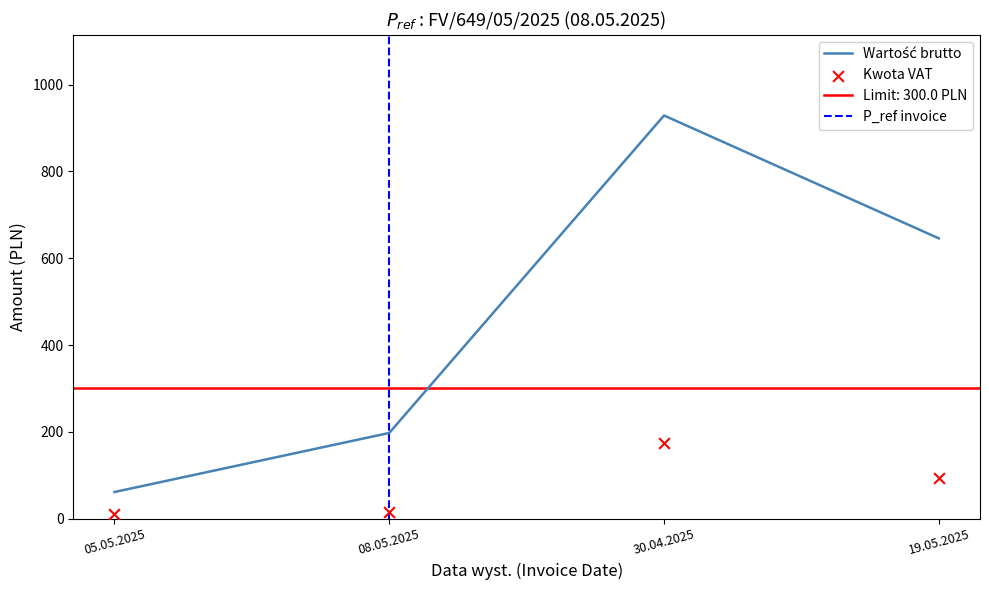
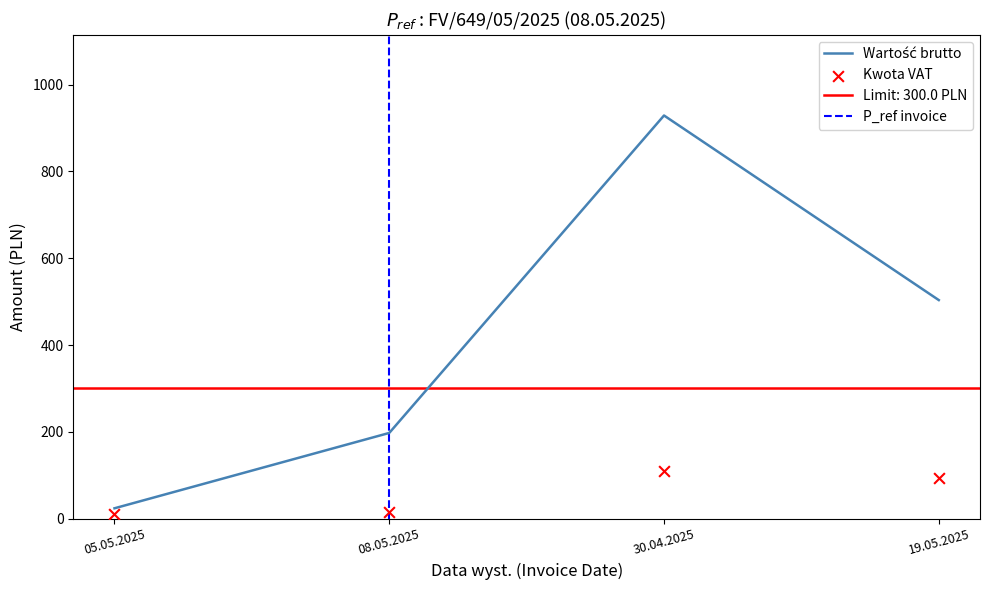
  {
    "Wartość brutto": {
-     "05.05.2025": 60,
+     "05.05.2025": 20,
      "08.05.2025": 200,
      "30.04.2025": 930,
-     "19.05.2025": 650
+     "19.05.2025": 500
    },
    "Kwota VAT": {
-     "30.04.2025": 170
+     "30.04.2025": 110
    }
  }
